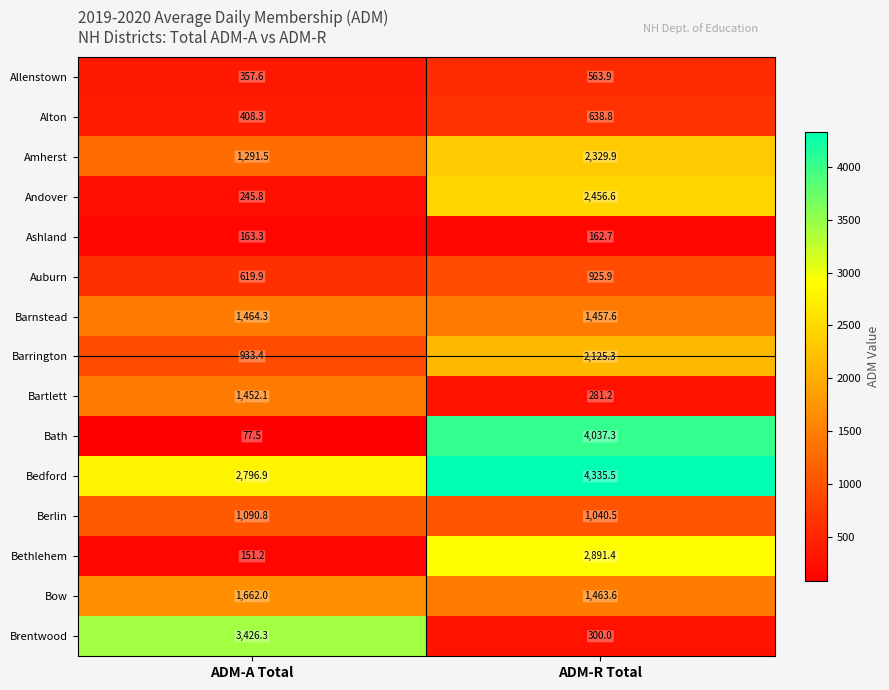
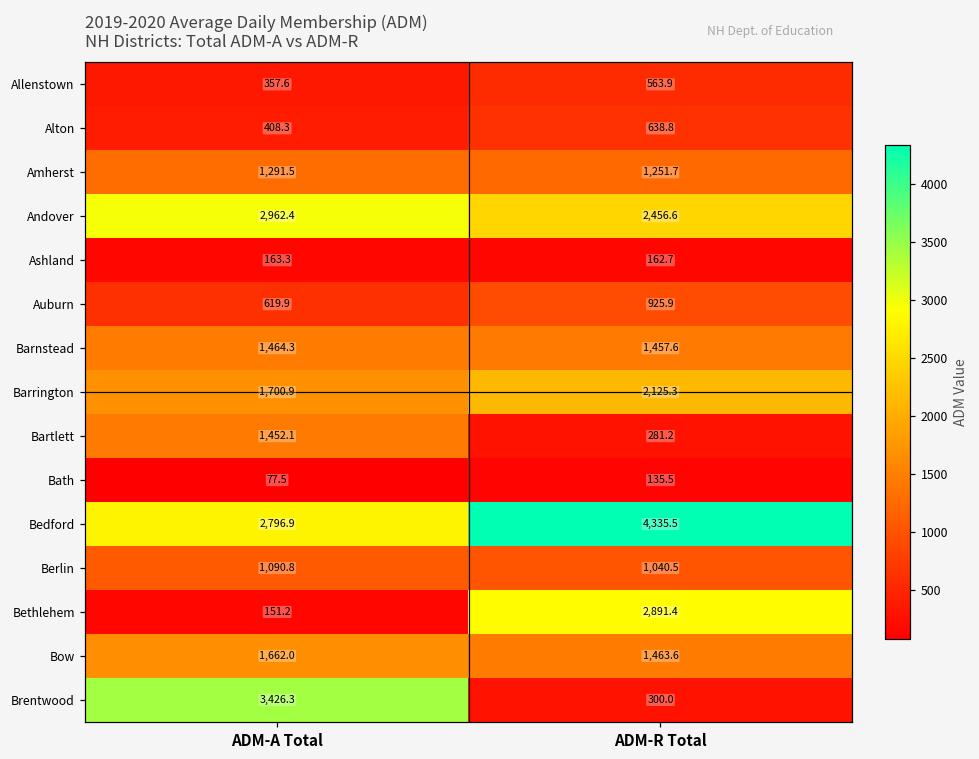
  {
    "Amherst": {
-     "ADM-R Total": "2,329.9"
+     "ADM-R Total": "1,251.7"
    },
    "Andover": {
-     "ADM-A Total": "245.8"
+     "ADM-A Total": "2,962.4"
    },
    "Barrington": {
-     "ADM-A Total": "933.4"
+     "ADM-A Total": "1,700.9"
    },
    "Bath": {
-     "ADM-R Total": "4,037.3"
+     "ADM-R Total": "135.5"
    }
  }
